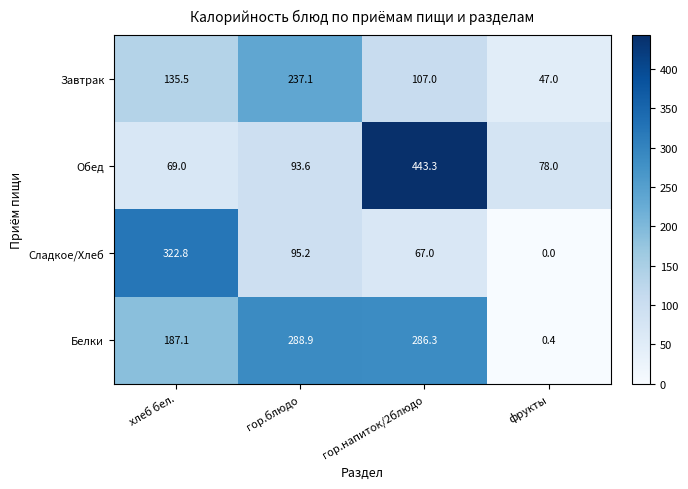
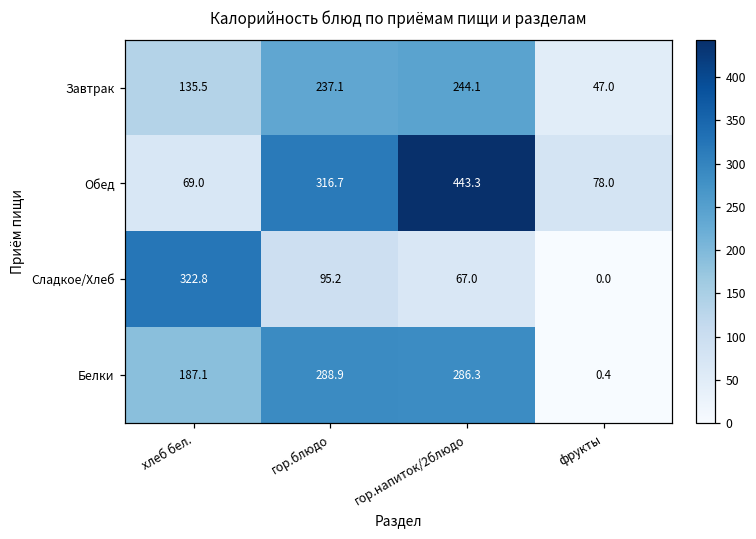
  {
    "Завтрак": {
      "хлеб бел.": 135.5,
      "гор.блюдо": 237.1,
-     "гор.напиток/2блюдо": 107.0,
+     "гор.напиток/2блюдо": 244.1,
      "фрукты": 47.0
    },
    "Обед": {
      "хлеб бел.": 69.0,
-     "гор.блюдо": 93.6,
+     "гор.блюдо": 316.7,
      "гор.напиток/2блюдо": 443.3,
      "фрукты": 78.0
    },
    "Сладкое/Хлеб": {
      "хлеб бел.": 322.8,
      "гор.блюдо": 95.2,
      "гор.напиток/2блюдо": 67.0,
      "фрукты": 0.0
    },
    "Белки": {
      "хлеб бел.": 187.1,
      "гор.блюдо": 288.9,
      "гор.напиток/2блюдо": 286.3,
      "фрукты": 0.4
    }
  }
